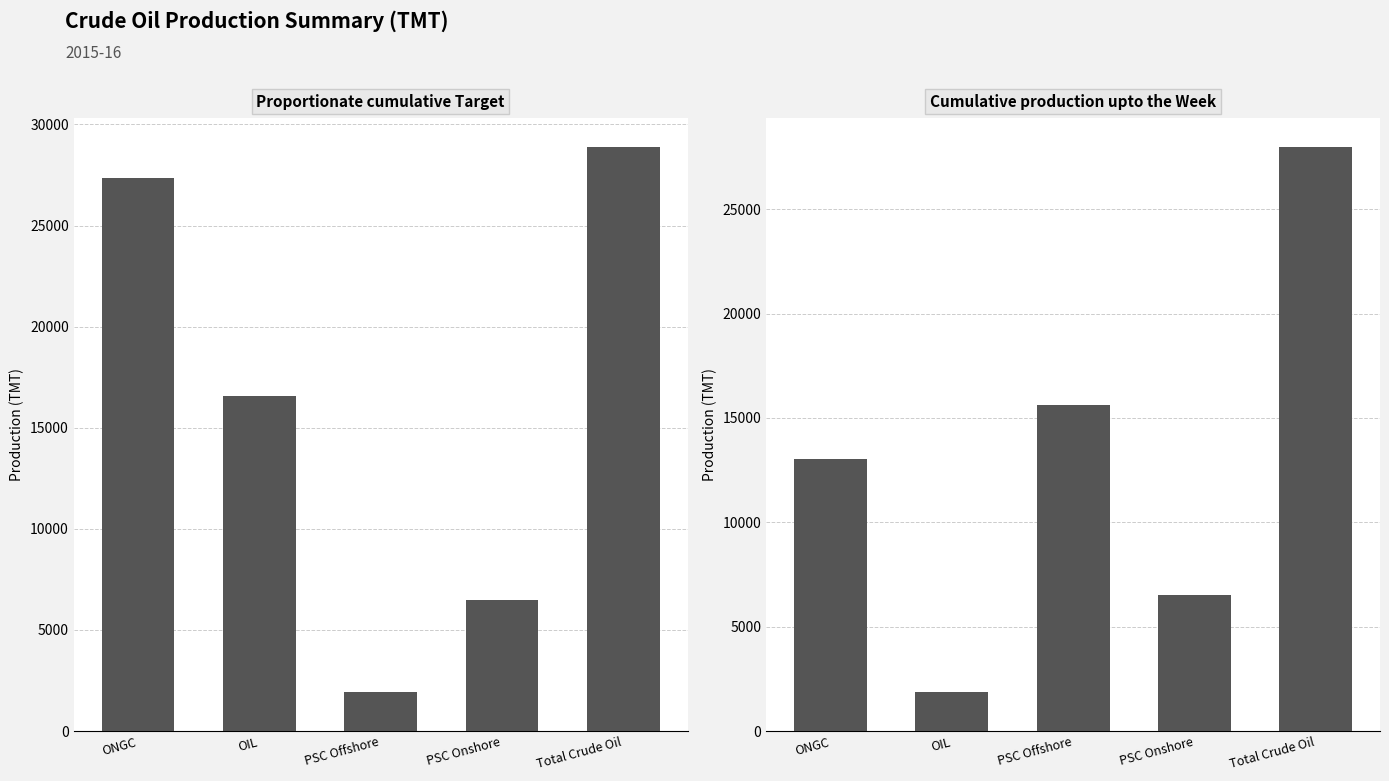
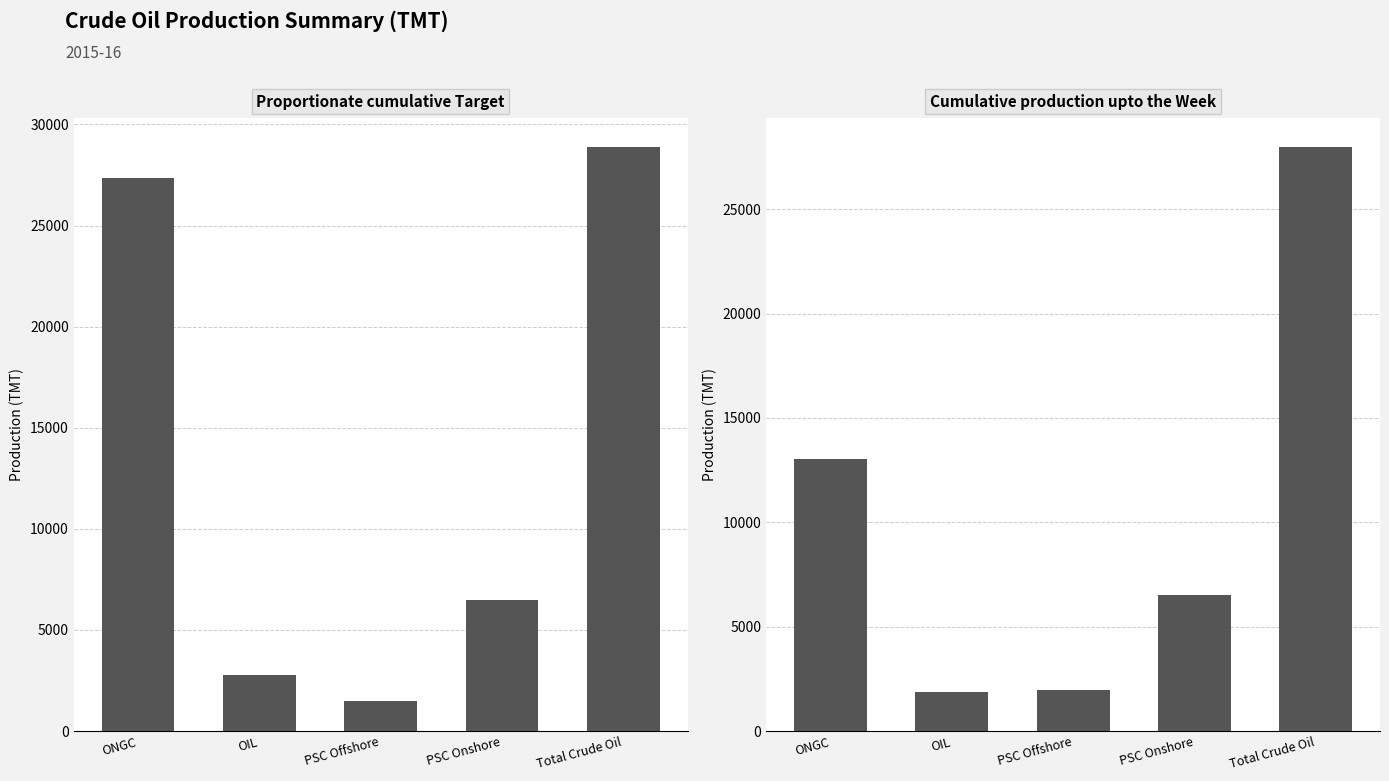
  {
    "Proportionate cumulative Target": {
      "ONGC": 27300,
-     "OIL": 16600,
-     "PSC Offshore": 1900,
+     "OIL": 2800,
+     "PSC Offshore": 1500,
      "PSC Onshore": 6500,
      "Total Crude Oil": 28900
    },
    "Cumulative production upto the Week": {
      "ONGC": 13000,
      "OIL": 1900,
-     "PSC Offshore": 15600,
+     "PSC Offshore": 2000,
      "PSC Onshore": 6500,
      "Total Crude Oil": 28000
    }
  }
